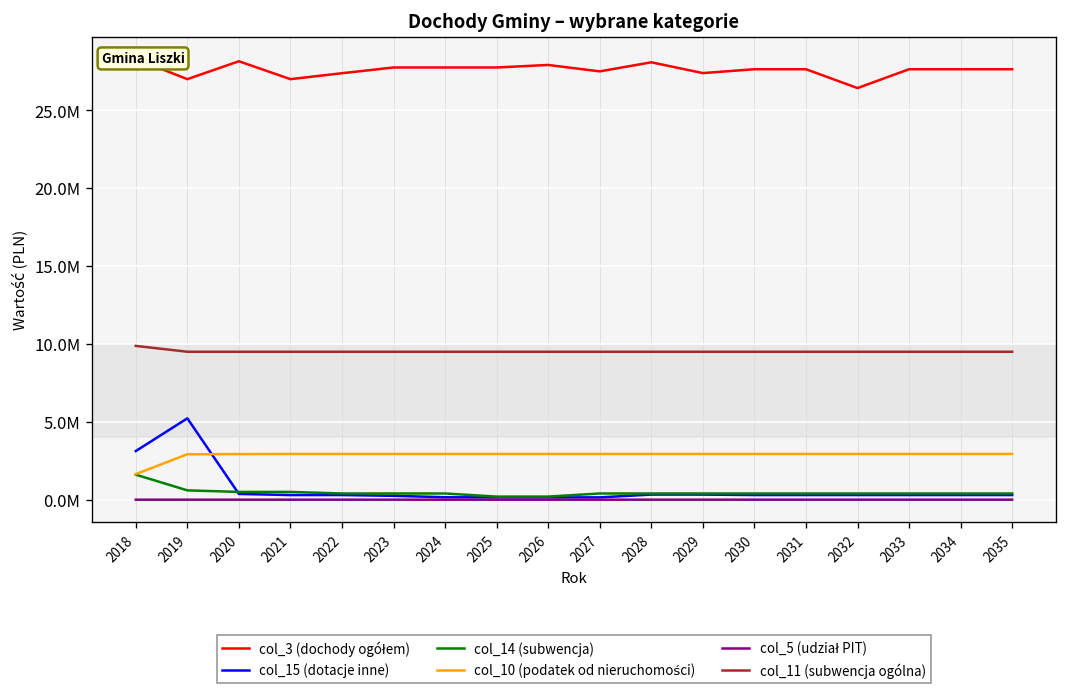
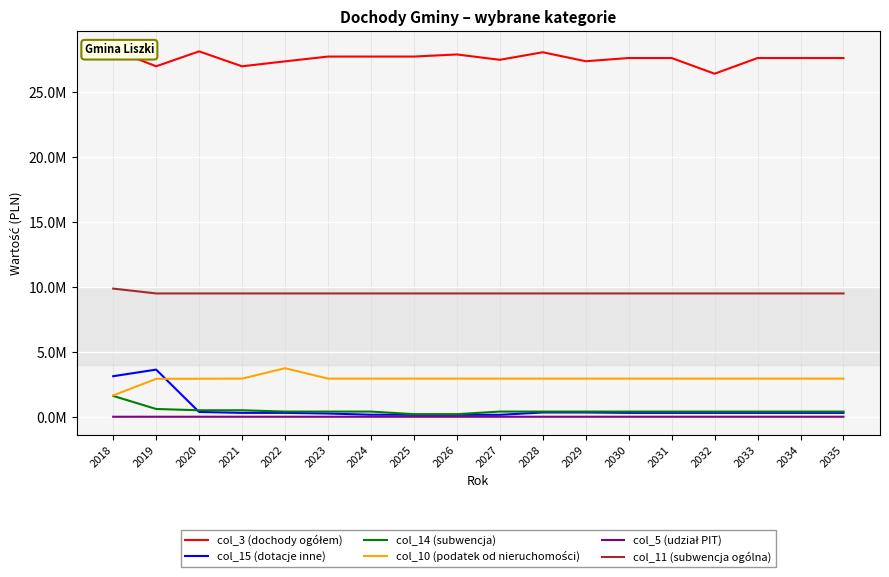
  {
    "col_3 (dochody ogółem)": {
      "2019": 27000000,
      "2020": 28200000,
      "2021": 27000000,
      "2022": 27400000,
      "2023": 27800000,
      "2024": 27800000,
      "2025": 27800000,
      "2026": 27900000,
      "2027": 27500000,
      "2028": 28100000,
      "2029": 27400000,
      "2030": 27600000,
      "2031": 27600000,
      "2032": 26400000,
      "2033": 27600000,
      "2034": 27600000,
      "2035": 27600000
    },
    "col_15 (dotacje inne)": {
      "2018": 3100000,
-     "2019": 5200000,
+     "2019": 3600000,
      "2021": 300000
    },
    "col_14 (subwencja)": {
      "2019": 600000,
      "2021": 500000,
      "2024": 400000,
      "2027": 400000
    },
    "col_10 (podatek od nieruchomości)": {
      "2019": 2900000,
      "2020": 2900000,
      "2021": 2900000,
-     "2022": 2900000,
+     "2022": 3700000,
      "2023": 2900000,
      "2024": 2900000,
      "2025": 2900000,
      "2026": 2900000,
      "2027": 2900000,
      "2028": 2900000,
      "2029": 2900000,
      "2030": 2900000,
      "2031": 2900000,
      "2032": 2900000,
      "2033": 2900000,
      "2034": 2900000,
      "2035": 2900000
    },
    "col_5 (udział PIT)": {
      "2018": 0,
      "2019": 0,
      "2020": 0,
      "2021": 0,
      "2022": 0,
      "2023": 0,
      "2028": 0,
      "2029": 0,
      "2030": 0,
      "2031": 0,
      "2032": 0,
      "2033": 0,
      "2034": 0,
      "2035": 0
    },
    "col_11 (subwencja ogólna)": {
      "2018": 9900000,
      "2019": 9500000,
      "2020": 9500000,
      "2021": 9500000,
      "2022": 9500000,
      "2023": 9500000,
      "2024": 9500000,
      "2025": 9500000,
      "2026": 9500000,
      "2027": 9500000,
      "2028": 9500000,
      "2029": 9500000,
      "2030": 9500000,
      "2031": 9500000,
      "2032": 9500000,
      "2033": 9500000,
      "2034": 9500000,
      "2035": 9500000
    }
  }
